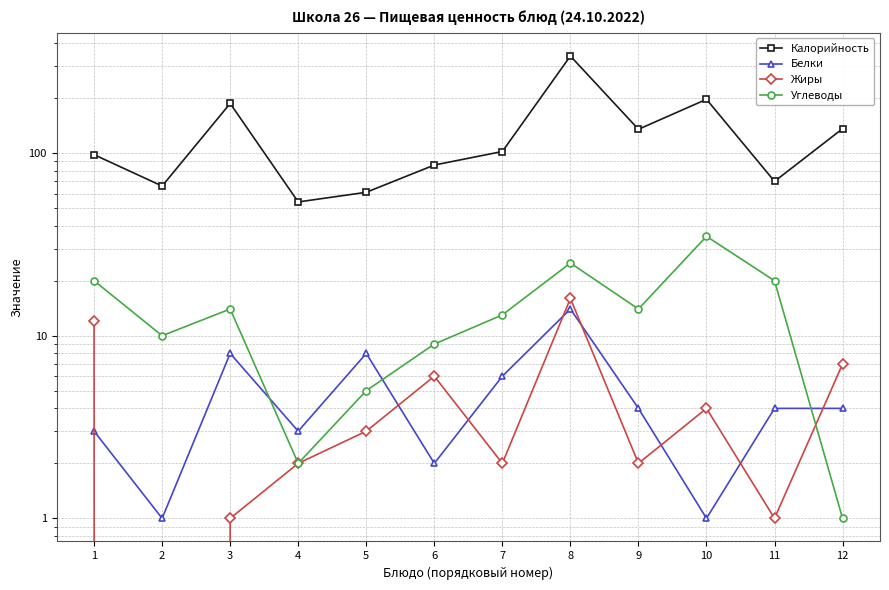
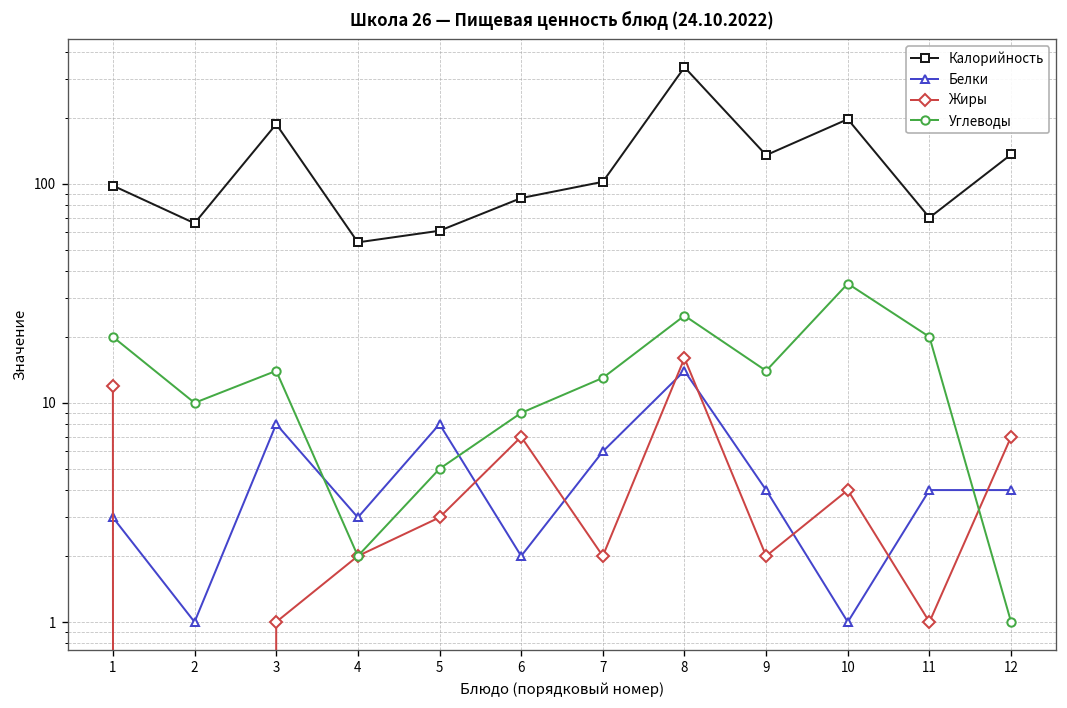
  {
    "Калорийность": {
      "1": 100,
      "2": 66,
      "3": 190,
      "4": 54,
      "5": 61,
      "6": 90,
      "7": 100,
      "8": 340,
      "9": 140,
      "10": 200,
      "11": 70,
      "12": 140
    },
    "Белки": {
      "1": 3,
      "2": 1,
      "3": 8,
      "4": 3,
      "5": 8,
      "6": 2,
      "7": 6,
      "8": 14,
      "9": 4,
      "10": 1,
      "11": 4,
      "12": 4
    },
    "Жиры": {
      "1": 12,
      "3": 1,
      "5": 3,
-     "6": 6,
+     "6": 7,
      "7": 2,
      "8": 16,
      "9": 2,
      "10": 4,
      "11": 1,
      "12": 7
    },
    "Углеводы": {
      "1": 20,
      "2": 10,
      "3": 14,
      "5": 5,
      "6": 9,
      "7": 13,
      "8": 25,
      "9": 14,
      "10": 35,
      "11": 20,
      "12": 1
    }
  }
